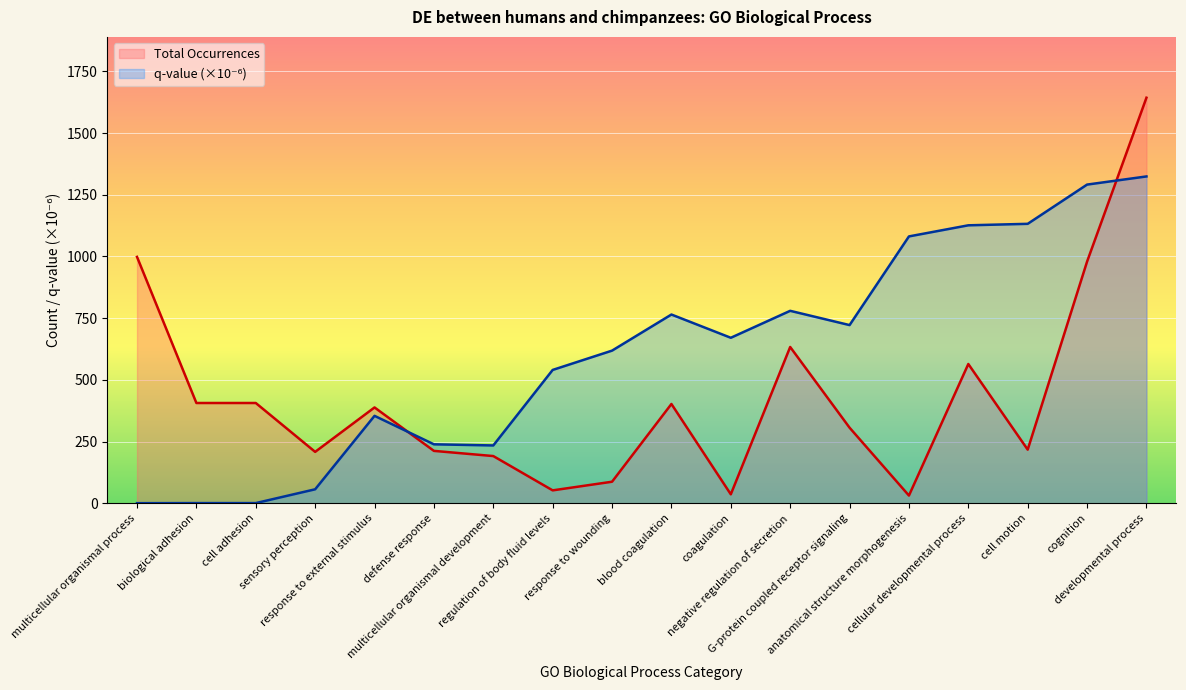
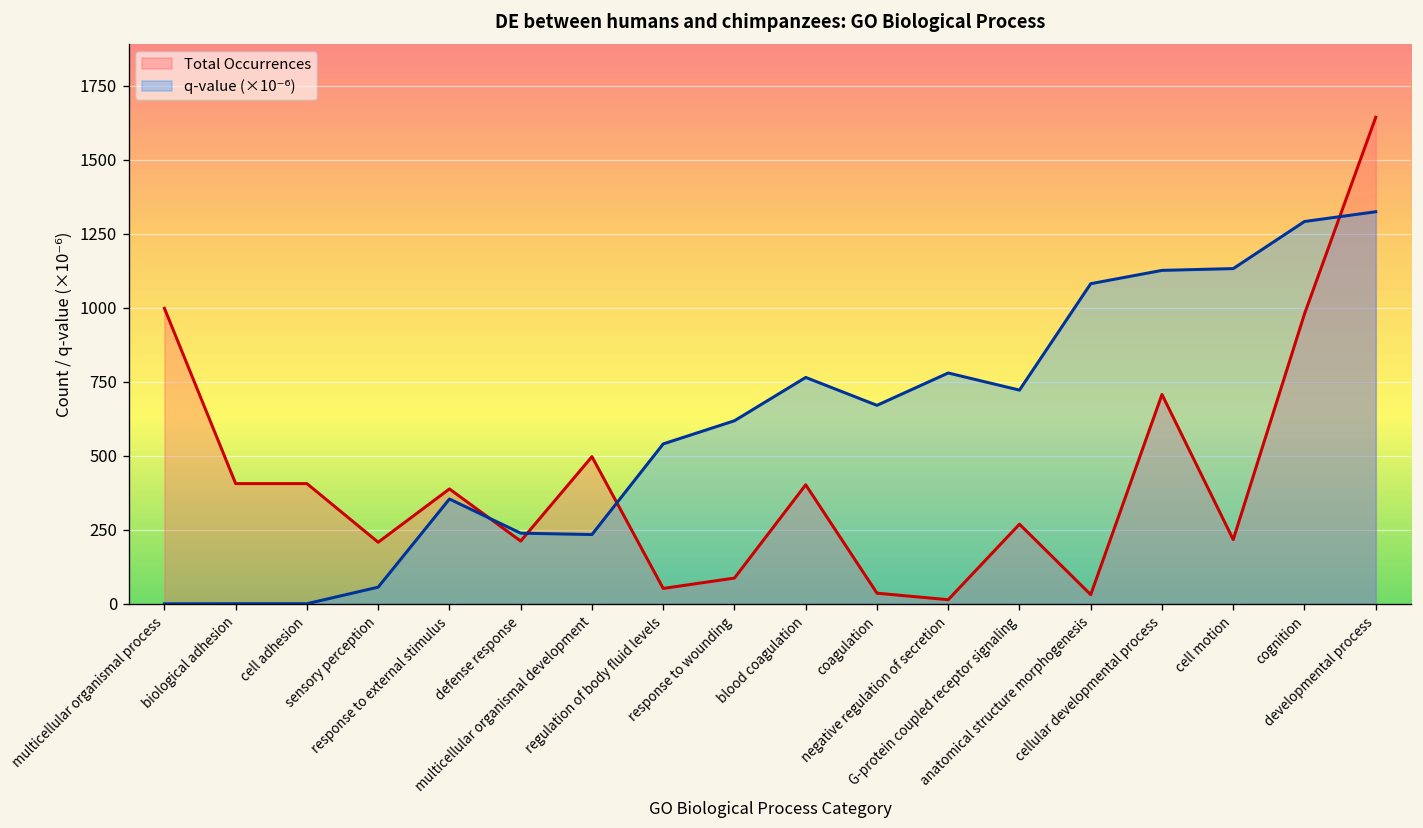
  {
    "Total Occurrences": {
      "multicellular organismal process": 1000,
      "biological adhesion": 410,
      "cell adhesion": 410,
      "sensory perception": 210,
      "response to external stimulus": 390,
      "defense response": 210,
-     "multicellular organismal development": 190,
+     "multicellular organismal development": 500,
      "regulation of body fluid levels": 50,
      "response to wounding": 90,
      "blood coagulation": 400,
      "coagulation": 40,
-     "negative regulation of secretion": 630,
-     "G-protein coupled receptor signaling": 310,
+     "negative regulation of secretion": 10,
+     "G-protein coupled receptor signaling": 270,
      "anatomical structure morphogenesis": 30,
-     "cellular developmental process": 560,
+     "cellular developmental process": 710,
      "cell motion": 220,
      "cognition": 980,
      "developmental process": 1640
    },
    "q-value (×10⁻⁶)": {
      "multicellular organismal process": 0,
      "biological adhesion": 0,
      "cell adhesion": 0,
      "sensory perception": 60,
      "response to external stimulus": 350,
      "defense response": 240,
      "multicellular organismal development": 230,
      "regulation of body fluid levels": 540,
      "response to wounding": 620,
      "blood coagulation": 760,
      "coagulation": 670,
      "negative regulation of secretion": 780,
      "G-protein coupled receptor signaling": 720,
      "anatomical structure morphogenesis": 1080,
      "cellular developmental process": 1130,
      "cell motion": 1130,
      "cognition": 1290,
      "developmental process": 1320
    }
  }
